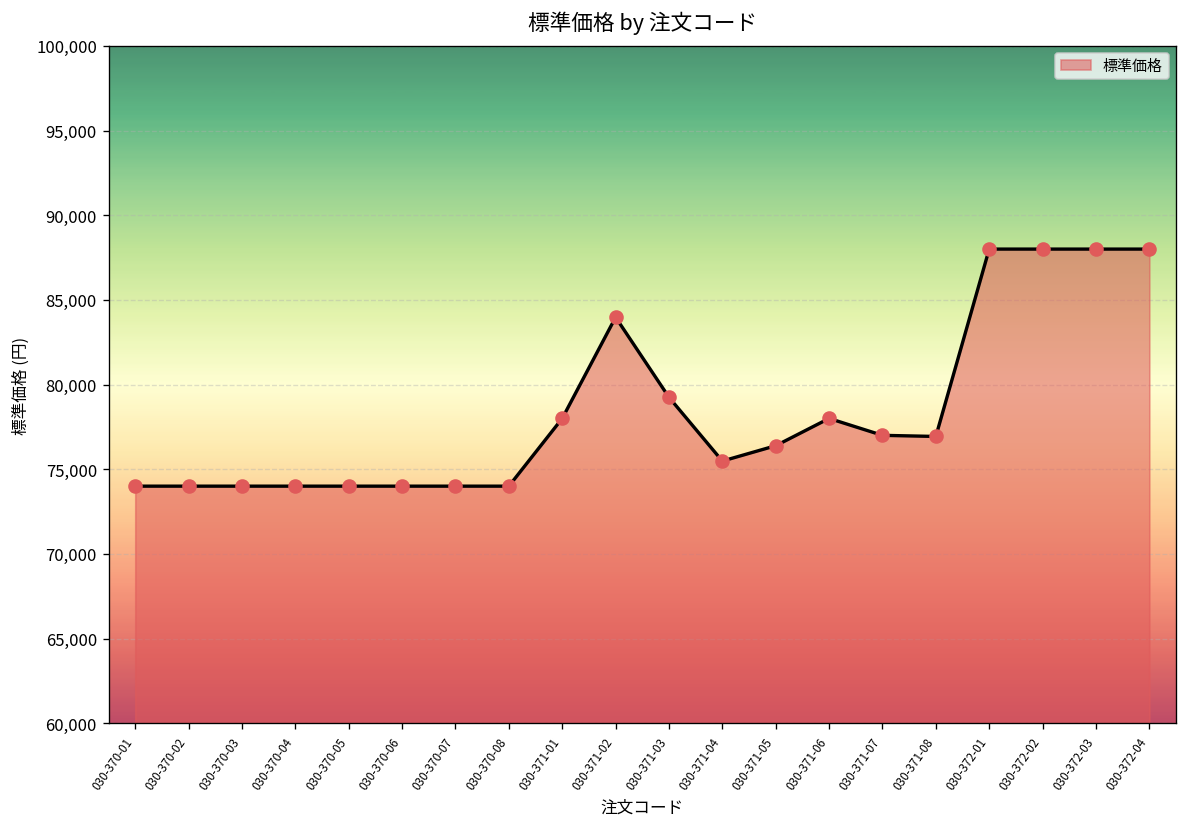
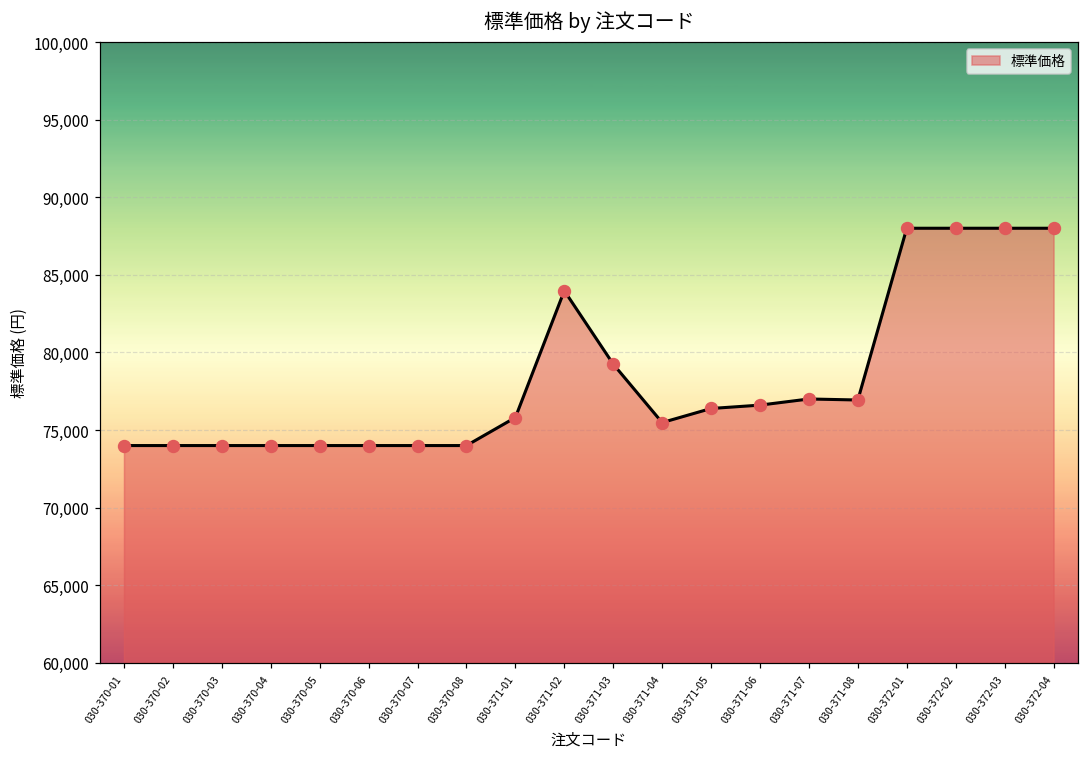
  {
    "030-370-01": "74,000",
    "030-370-02": "74,000",
    "030-370-03": "74,000",
    "030-370-04": "74,000",
    "030-370-05": "74,000",
    "030-370-06": "74,000",
    "030-370-07": "74,000",
    "030-370-08": "74,000",
-   "030-371-01": "78,000",
+   "030-371-01": "75,800",
    "030-371-02": "84,000",
    "030-371-03": "79,200",
    "030-371-04": "75,500",
    "030-371-05": "76,400",
-   "030-371-06": "78,000",
+   "030-371-06": "76,600",
    "030-371-07": "77,000",
    "030-371-08": "76,900",
    "030-372-01": "88,000",
    "030-372-02": "88,000",
    "030-372-03": "88,000",
    "030-372-04": "88,000"
  }
